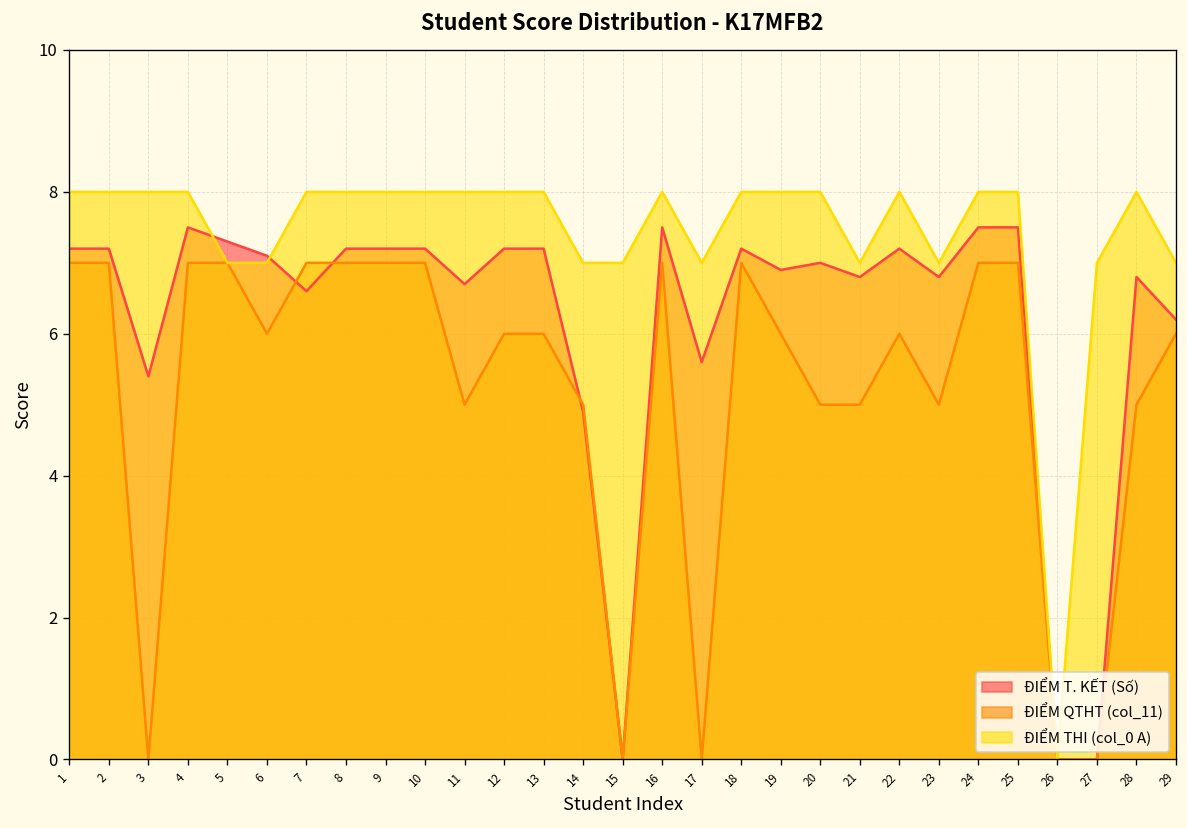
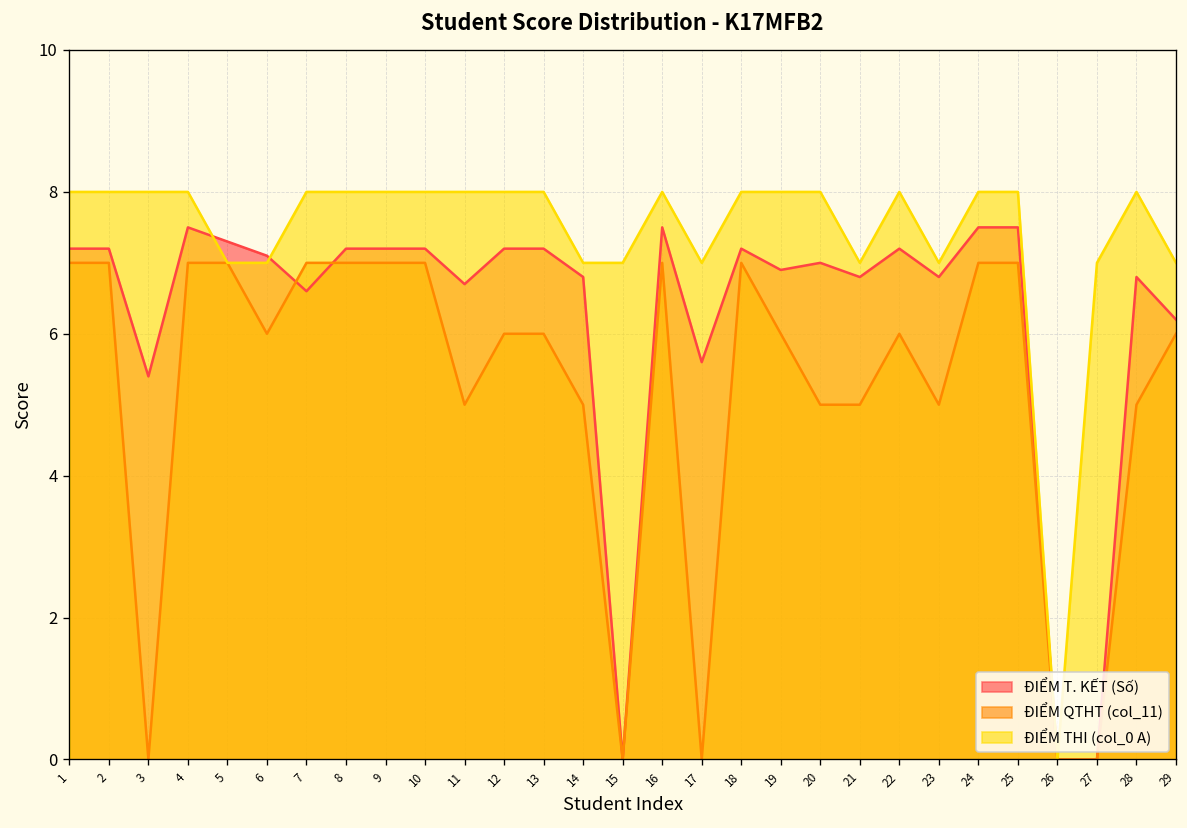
  {
    "ĐIỂM T. KẾT (Số)": {
      "1": 7.2,
      "2": 7.2,
      "3": 5.4,
      "4": 7.5,
      "5": 7.3,
      "6": 7.1,
      "7": 6.6,
      "8": 7.2,
      "9": 7.2,
      "10": 7.2,
      "11": 6.7,
      "12": 7.2,
      "13": 7.2,
-     "14": 4.9,
+     "14": 6.8,
      "16": 7.5,
      "17": 5.6,
      "18": 7.2,
      "19": 6.9,
      "20": 7.0,
      "21": 6.8,
      "22": 7.2,
      "23": 6.8,
      "24": 7.5,
      "25": 7.5,
      "28": 6.8,
      "29": 6.2
    },
    "ĐIỂM QTHT (col_11)": {
      "1": 7.0,
      "2": 7.0,
      "3": 0.0,
      "4": 7.0,
      "6": 6.0,
      "7": 7.0,
      "8": 7.0,
      "9": 7.0,
      "10": 7.0,
      "11": 5.0,
      "12": 6.0,
      "13": 6.0,
      "14": 5.0,
      "16": 7.0,
      "17": 0.0,
      "18": 7.0,
      "19": 6.0,
      "20": 5.0,
      "21": 5.0,
      "22": 6.0,
      "23": 5.0,
      "24": 7.0,
      "25": 7.0,
      "28": 5.0,
      "29": 6.0
    },
    "ĐIỂM THI (col_0 A)": {
      "1": 8.0,
      "2": 8.0,
      "3": 8.0,
      "4": 8.0,
      "6": 7.0,
      "7": 8.0,
      "8": 8.0,
      "9": 8.0,
      "10": 8.0,
      "11": 8.0,
      "12": 8.0,
      "13": 8.0,
      "14": 7.0,
      "15": 7.0,
      "16": 8.0,
      "17": 7.0,
      "18": 8.0,
      "19": 8.0,
      "20": 8.0,
      "21": 7.0,
      "22": 8.0,
      "23": 7.0,
      "24": 8.0,
      "25": 8.0,
      "27": 7.0,
      "28": 8.0,
      "29": 7.0
    }
  }
